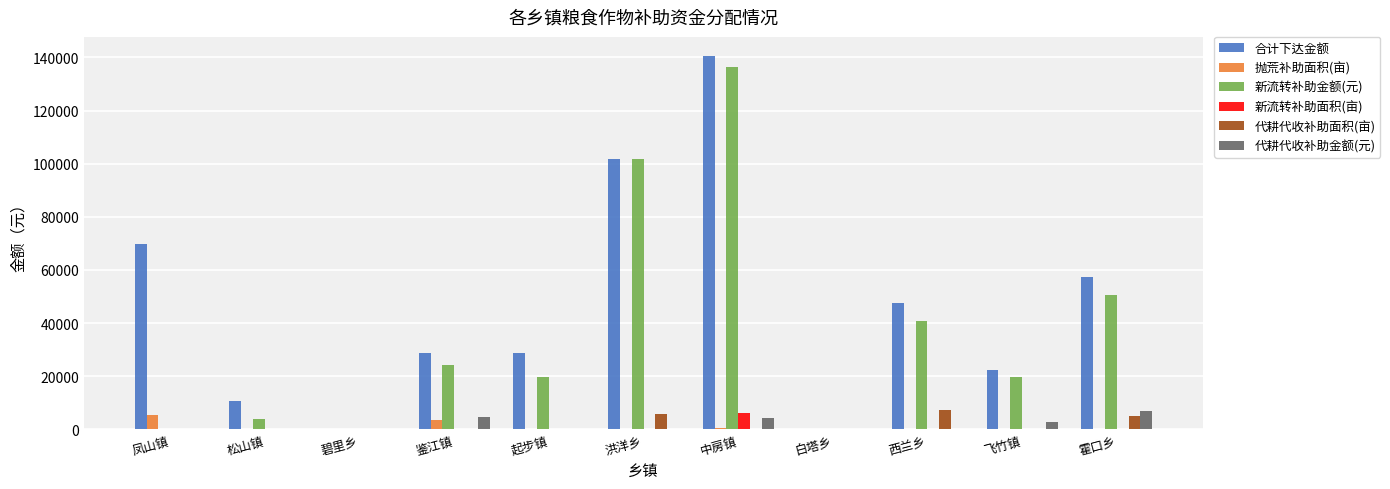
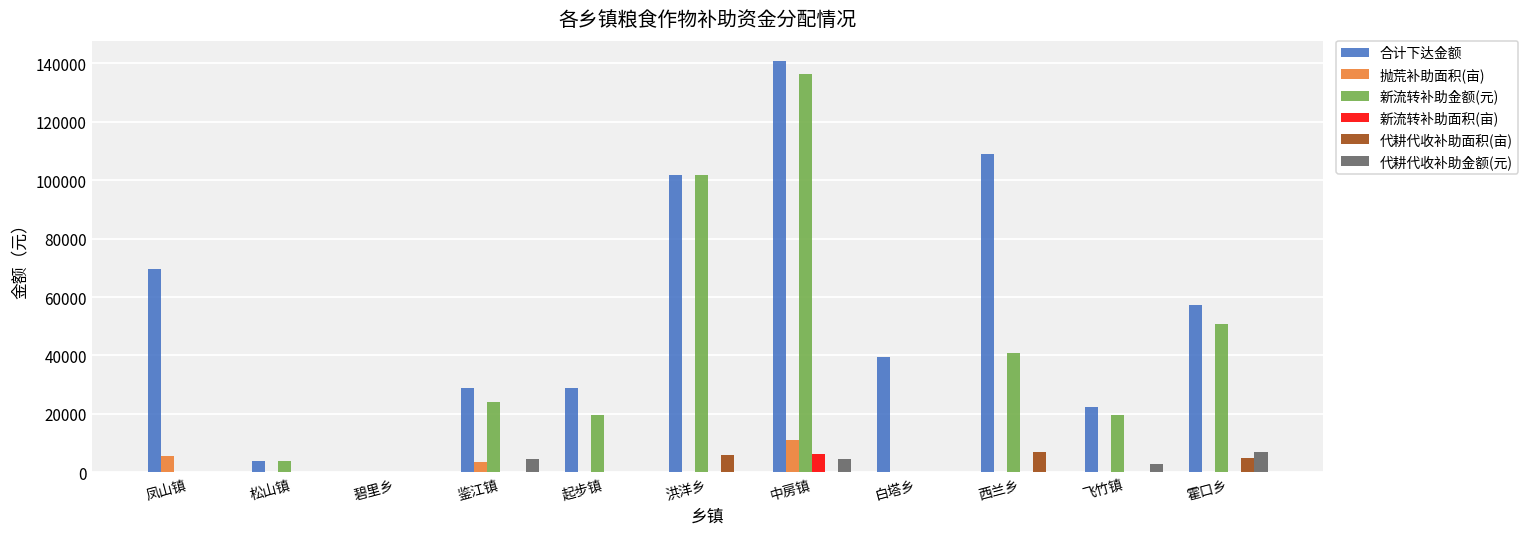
  {
    "合计下达金额": {
      "凤山镇": 70000,
-     "松山镇": 11000,
+     "松山镇": 4000,
      "碧里乡": 0,
      "鉴江镇": 29000,
      "起步镇": 29000,
      "洪洋乡": 102000,
      "中房镇": 141000,
-     "白塔乡": 0,
-     "西兰乡": 48000,
+     "白塔乡": 39000,
+     "西兰乡": 109000,
      "飞竹镇": 22000,
      "霍口乡": 57000
    },
    "抛荒补助面积(亩)": {
      "凤山镇": 6000,
      "碧里乡": 0,
      "鉴江镇": 3000,
-     "中房镇": 0,
+     "中房镇": 11000,
      "白塔乡": 0
    },
    "新流转补助金额(元)": {
      "凤山镇": 0,
      "松山镇": 4000,
      "碧里乡": 0,
      "鉴江镇": 24000,
      "起步镇": 20000,
      "洪洋乡": 102000,
      "中房镇": 136000,
      "白塔乡": 0,
      "西兰乡": 41000,
      "飞竹镇": 20000,
      "霍口乡": 51000
    },
    "新流转补助面积(亩)": {
      "凤山镇": 0,
      "松山镇": 0,
      "碧里乡": 0,
      "鉴江镇": 0,
      "洪洋乡": 0,
      "中房镇": 6000,
      "白塔乡": 0,
      "飞竹镇": 0,
      "霍口乡": 0
    },
    "代耕代收补助面积(亩)": {
      "凤山镇": 0,
      "松山镇": 0,
      "碧里乡": 0,
      "起步镇": 0,
      "洪洋乡": 6000,
      "白塔乡": 0,
      "西兰乡": 7000,
      "霍口乡": 5000
    },
    "代耕代收补助金额(元)": {
      "凤山镇": 0,
      "松山镇": 0,
      "碧里乡": 0,
      "鉴江镇": 5000,
      "起步镇": 0,
      "洪洋乡": 0,
      "中房镇": 4000,
      "白塔乡": 0,
      "西兰乡": 0,
      "飞竹镇": 3000,
      "霍口乡": 7000
    }
  }
